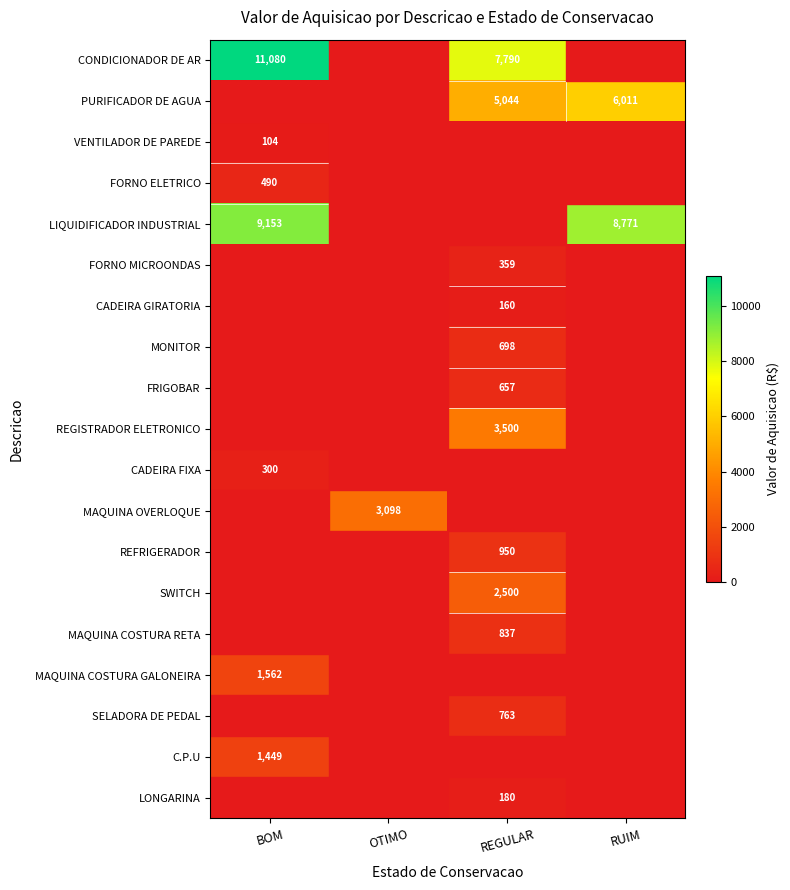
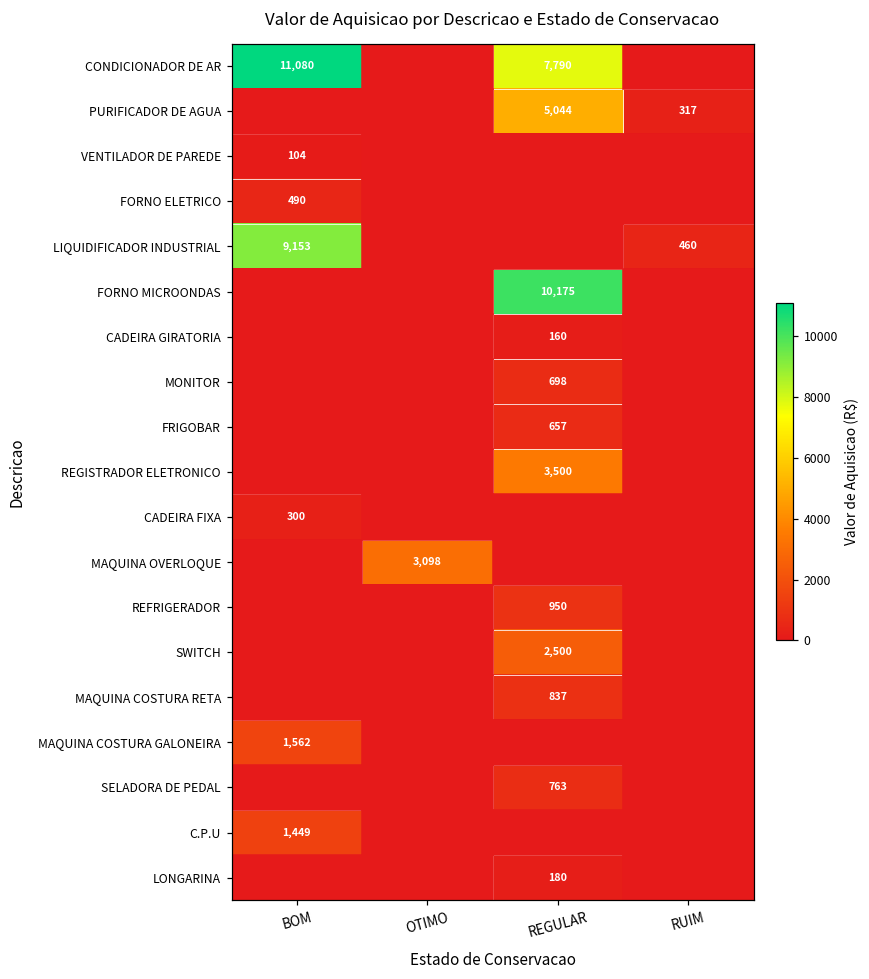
  {
    "CONDICIONADOR DE AR": {
      "BOM": "11,080",
      "REGULAR": "7,790"
    },
    "PURIFICADOR DE AGUA": {
      "REGULAR": "5,044",
-     "RUIM": "6,011"
+     "RUIM": "317"
    },
    "VENTILADOR DE PAREDE": {
      "BOM": "104"
    },
    "FORNO ELETRICO": {
      "BOM": "490"
    },
    "LIQUIDIFICADOR INDUSTRIAL": {
      "BOM": "9,153",
-     "RUIM": "8,771"
+     "RUIM": "460"
    },
    "FORNO MICROONDAS": {
-     "REGULAR": "359"
+     "REGULAR": "10,175"
    },
    "CADEIRA GIRATORIA": {
      "REGULAR": "160"
    },
    "MONITOR": {
      "REGULAR": "698"
    },
    "FRIGOBAR": {
      "REGULAR": "657"
    },
    "REGISTRADOR ELETRONICO": {
      "REGULAR": "3,500"
    },
    "CADEIRA FIXA": {
      "BOM": "300"
    },
    "MAQUINA OVERLOQUE": {
      "OTIMO": "3,098"
    },
    "REFRIGERADOR": {
      "REGULAR": "950"
    },
    "SWITCH": {
      "REGULAR": "2,500"
    },
    "MAQUINA COSTURA RETA": {
      "REGULAR": "837"
    },
    "MAQUINA COSTURA GALONEIRA": {
      "BOM": "1,562"
    },
    "SELADORA DE PEDAL": {
      "REGULAR": "763"
    },
    "C.P.U": {
      "BOM": "1,449"
    },
    "LONGARINA": {
      "REGULAR": "180"
    }
  }
